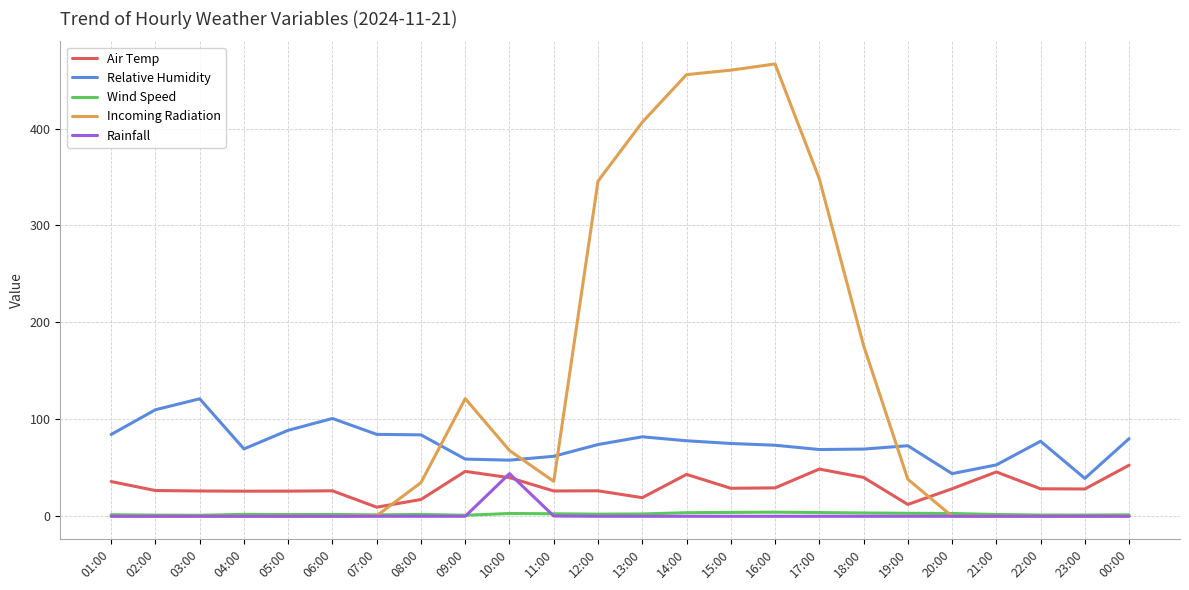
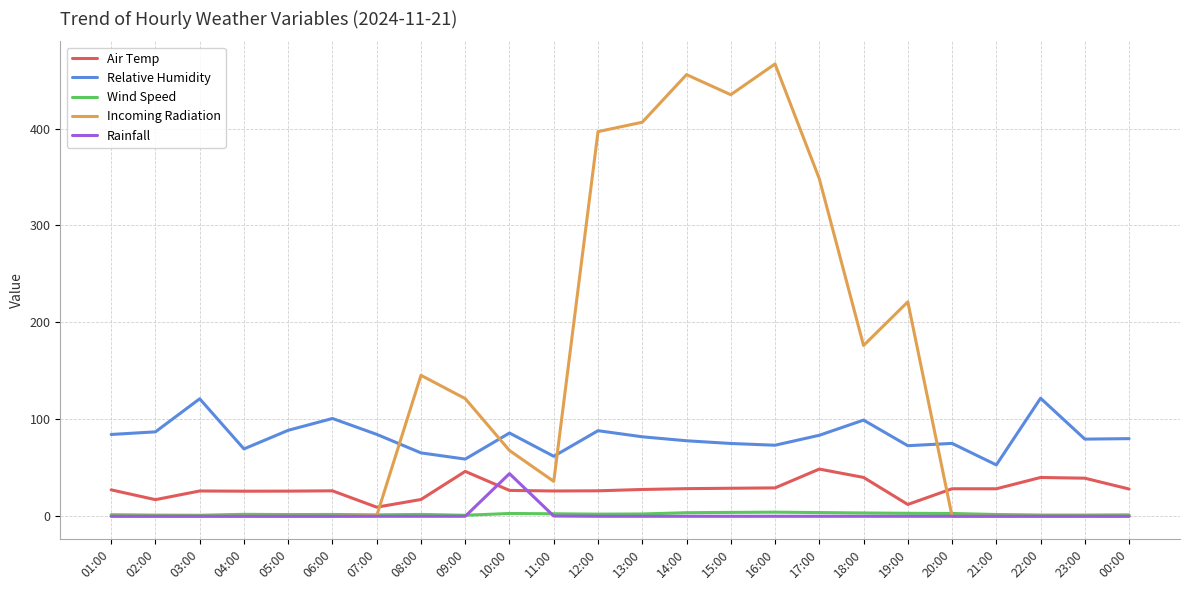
  {
    "Air Temp": {
-     "01:00": 40,
-     "02:00": 30,
+     "01:00": 30,
+     "02:00": 20,
      "03:00": 30,
      "04:00": 30,
      "05:00": 30,
      "06:00": 30,
      "07:00": 10,
      "08:00": 20,
      "09:00": 50,
-     "10:00": 40,
+     "10:00": 30,
      "11:00": 30,
      "12:00": 30,
-     "13:00": 20,
-     "14:00": 40,
+     "13:00": 30,
+     "14:00": 30,
      "15:00": 30,
      "16:00": 30,
      "17:00": 50,
      "18:00": 40,
      "19:00": 10,
      "20:00": 30,
-     "21:00": 50,
-     "22:00": 30,
-     "23:00": 30,
-     "00:00": 50
+     "21:00": 30,
+     "22:00": 40,
+     "23:00": 40,
+     "00:00": 30
    },
    "Relative Humidity": {
      "01:00": 80,
-     "02:00": 110,
+     "02:00": 90,
      "03:00": 120,
      "04:00": 70,
      "05:00": 90,
      "06:00": 100,
      "07:00": 80,
-     "08:00": 80,
+     "08:00": 70,
      "09:00": 60,
-     "10:00": 60,
+     "10:00": 90,
      "11:00": 60,
-     "12:00": 70,
+     "12:00": 90,
      "13:00": 80,
      "14:00": 80,
      "15:00": 80,
      "16:00": 70,
-     "17:00": 70,
-     "18:00": 70,
+     "17:00": 80,
+     "18:00": 100,
      "19:00": 70,
-     "20:00": 40,
+     "20:00": 80,
      "21:00": 50,
-     "22:00": 80,
-     "23:00": 40,
+     "22:00": 120,
+     "23:00": 80,
      "00:00": 80
    },
    "Wind Speed": {
      "10:00": 0,
      "14:00": 0,
      "15:00": 0,
      "16:00": 0,
      "17:00": 0,
      "18:00": 0,
      "19:00": 0,
      "20:00": 0
    },
    "Incoming Radiation": {
-     "08:00": 30,
+     "08:00": 150,
      "09:00": 120,
      "10:00": 70,
      "11:00": 40,
-     "12:00": 350,
+     "12:00": 400,
      "13:00": 410,
      "14:00": 460,
-     "15:00": 460,
+     "15:00": 430,
      "16:00": 470,
      "17:00": 350,
      "18:00": 180,
-     "19:00": 40
+     "19:00": 220
    },
    "Rainfall": {
      "10:00": 40,
      "14:00": 0,
      "15:00": 0,
      "16:00": 0,
      "17:00": 0,
      "18:00": 0,
      "19:00": 0
    }
  }
